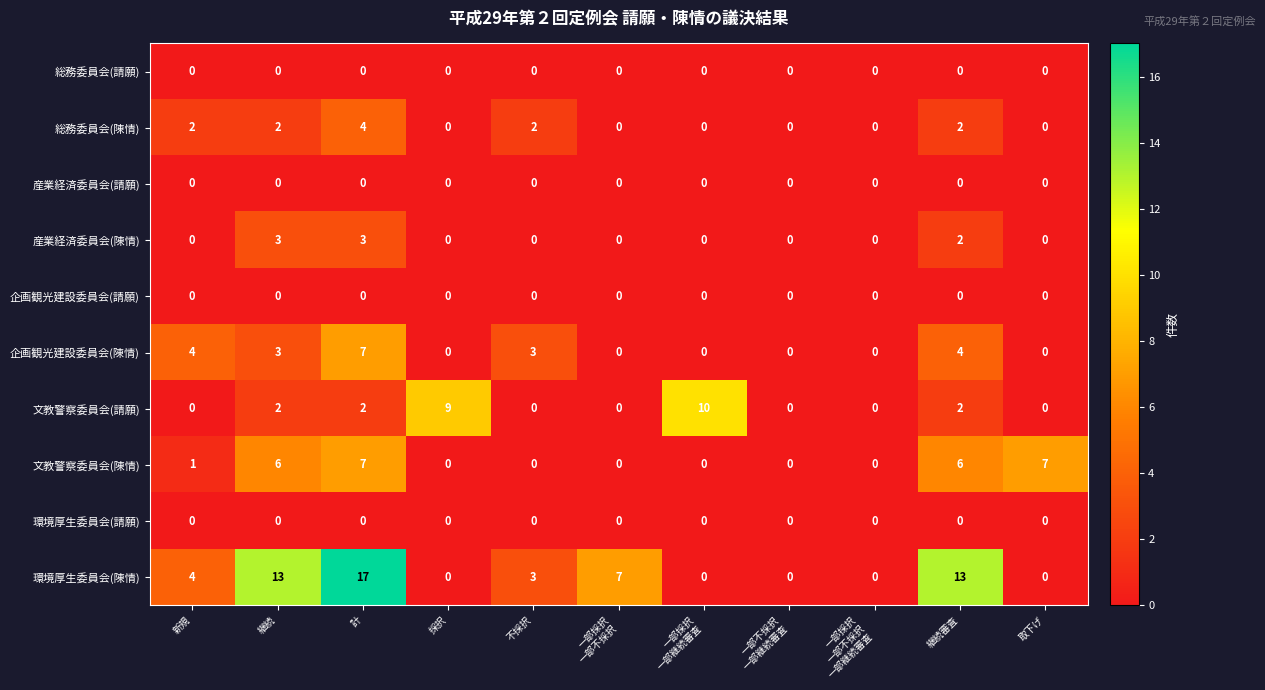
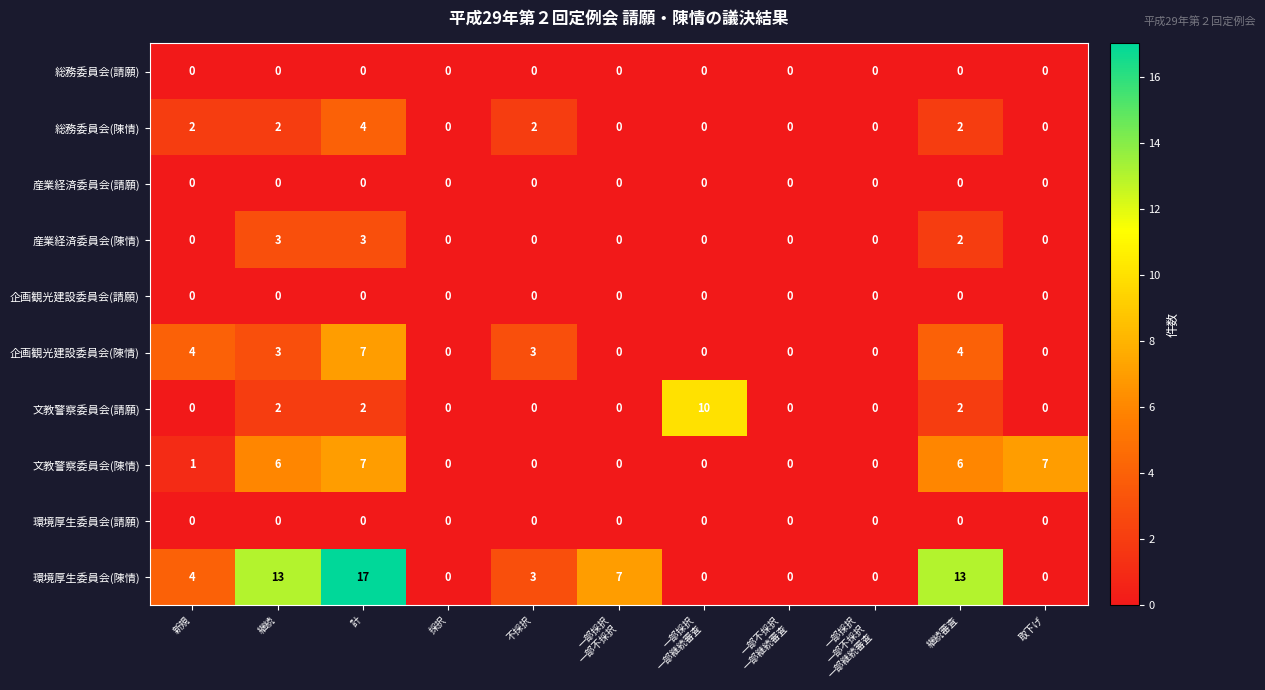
  {
    "総務委員会(請願)": {
      "新規": 0,
      "継続": 0,
      "計": 0,
      "採択": 0,
      "不採択": 0,
      "一部採択 一部不採択": 0,
      "一部採択 一部継続審査": 0,
      "一部不採択 一部継続審査": 0,
      "一部採択 一部不採択 一部継続審査": 0,
      "継続審査": 0,
      "取下げ": 0
    },
    "総務委員会(陳情)": {
      "新規": 2,
      "継続": 2,
      "計": 4,
      "採択": 0,
      "不採択": 2,
      "一部採択 一部不採択": 0,
      "一部採択 一部継続審査": 0,
      "一部不採択 一部継続審査": 0,
      "一部採択 一部不採択 一部継続審査": 0,
      "継続審査": 2,
      "取下げ": 0
    },
    "産業経済委員会(請願)": {
      "新規": 0,
      "継続": 0,
      "計": 0,
      "採択": 0,
      "不採択": 0,
      "一部採択 一部不採択": 0,
      "一部採択 一部継続審査": 0,
      "一部不採択 一部継続審査": 0,
      "一部採択 一部不採択 一部継続審査": 0,
      "継続審査": 0,
      "取下げ": 0
    },
    "産業経済委員会(陳情)": {
      "新規": 0,
      "継続": 3,
      "計": 3,
      "採択": 0,
      "不採択": 0,
      "一部採択 一部不採択": 0,
      "一部採択 一部継続審査": 0,
      "一部不採択 一部継続審査": 0,
      "一部採択 一部不採択 一部継続審査": 0,
      "継続審査": 2,
      "取下げ": 0
    },
    "企画観光建設委員会(請願)": {
      "新規": 0,
      "継続": 0,
      "計": 0,
      "採択": 0,
      "不採択": 0,
      "一部採択 一部不採択": 0,
      "一部採択 一部継続審査": 0,
      "一部不採択 一部継続審査": 0,
      "一部採択 一部不採択 一部継続審査": 0,
      "継続審査": 0,
      "取下げ": 0
    },
    "企画観光建設委員会(陳情)": {
      "新規": 4,
      "継続": 3,
      "計": 7,
      "採択": 0,
      "不採択": 3,
      "一部採択 一部不採択": 0,
      "一部採択 一部継続審査": 0,
      "一部不採択 一部継続審査": 0,
      "一部採択 一部不採択 一部継続審査": 0,
      "継続審査": 4,
      "取下げ": 0
    },
    "文教警察委員会(請願)": {
      "新規": 0,
      "継続": 2,
      "計": 2,
-     "採択": 9,
+     "採択": 0,
      "不採択": 0,
      "一部採択 一部不採択": 0,
      "一部採択 一部継続審査": 10,
      "一部不採択 一部継続審査": 0,
      "一部採択 一部不採択 一部継続審査": 0,
      "継続審査": 2,
      "取下げ": 0
    },
    "文教警察委員会(陳情)": {
      "新規": 1,
      "継続": 6,
      "計": 7,
      "採択": 0,
      "不採択": 0,
      "一部採択 一部不採択": 0,
      "一部採択 一部継続審査": 0,
      "一部不採択 一部継続審査": 0,
      "一部採択 一部不採択 一部継続審査": 0,
      "継続審査": 6,
      "取下げ": 7
    },
    "環境厚生委員会(請願)": {
      "新規": 0,
      "継続": 0,
      "計": 0,
      "採択": 0,
      "不採択": 0,
      "一部採択 一部不採択": 0,
      "一部採択 一部継続審査": 0,
      "一部不採択 一部継続審査": 0,
      "一部採択 一部不採択 一部継続審査": 0,
      "継続審査": 0,
      "取下げ": 0
    },
    "環境厚生委員会(陳情)": {
      "新規": 4,
      "継続": 13,
      "計": 17,
      "採択": 0,
      "不採択": 3,
      "一部採択 一部不採択": 7,
      "一部採択 一部継続審査": 0,
      "一部不採択 一部継続審査": 0,
      "一部採択 一部不採択 一部継続審査": 0,
      "継続審査": 13,
      "取下げ": 0
    }
  }
